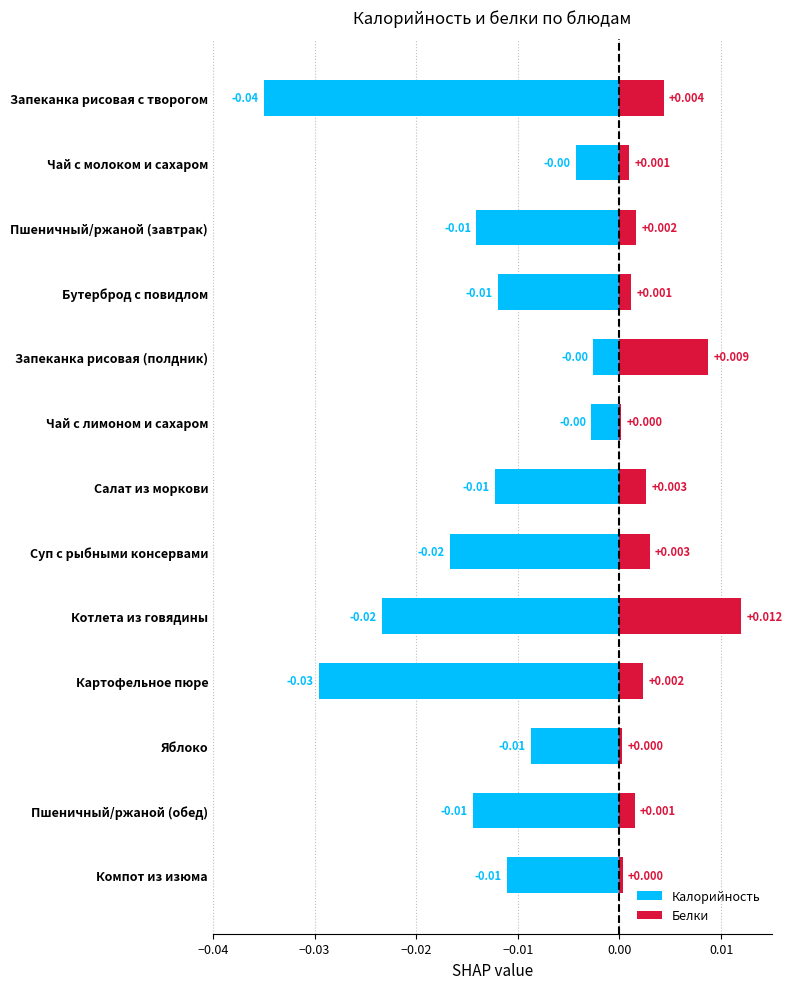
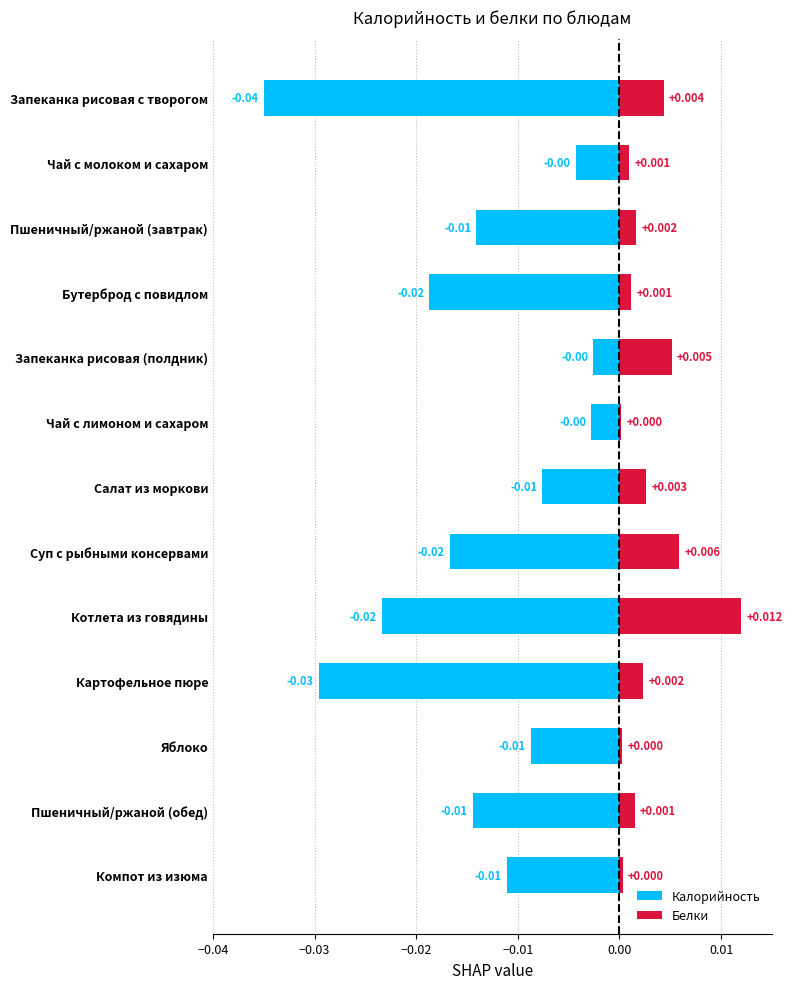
  {
    "Калорийность": {
      "Запеканка рисовая с творогом": "-0.04",
      "Чай с молоком и сахаром": "-0.00",
      "Пшеничный/ржаной (завтрак)": "-0.01",
-     "Бутерброд с повидлом": "-0.01",
+     "Бутерброд с повидлом": "-0.02",
      "Запеканка рисовая (полдник)": "-0.00",
      "Чай с лимоном и сахаром": "-0.00",
-     "Салат из моркови": "-0.0122",
+     "Салат из моркови": "-0.0076",
      "Суп с рыбными консервами": "-0.02",
      "Котлета из говядины": "-0.02",
      "Картофельное пюре": "-0.03",
      "Яблоко": "-0.01",
      "Пшеничный/ржаной (обед)": "-0.01",
      "Компот из изюма": "-0.01"
    },
    "Белки": {
      "Запеканка рисовая с творогом": "+0.004",
      "Чай с молоком и сахаром": "+0.001",
      "Пшеничный/ржаной (завтрак)": "+0.002",
      "Бутерброд с повидлом": "+0.001",
-     "Запеканка рисовая (полдник)": "+0.009",
+     "Запеканка рисовая (полдник)": "+0.005",
      "Чай с лимоном и сахаром": "+0.000",
      "Салат из моркови": "+0.003",
-     "Суп с рыбными консервами": "+0.003",
+     "Суп с рыбными консервами": "+0.006",
      "Котлета из говядины": "+0.012",
      "Картофельное пюре": "+0.002",
      "Яблоко": "+0.000",
      "Пшеничный/ржаной (обед)": "+0.001",
      "Компот из изюма": "+0.000"
    }
  }
